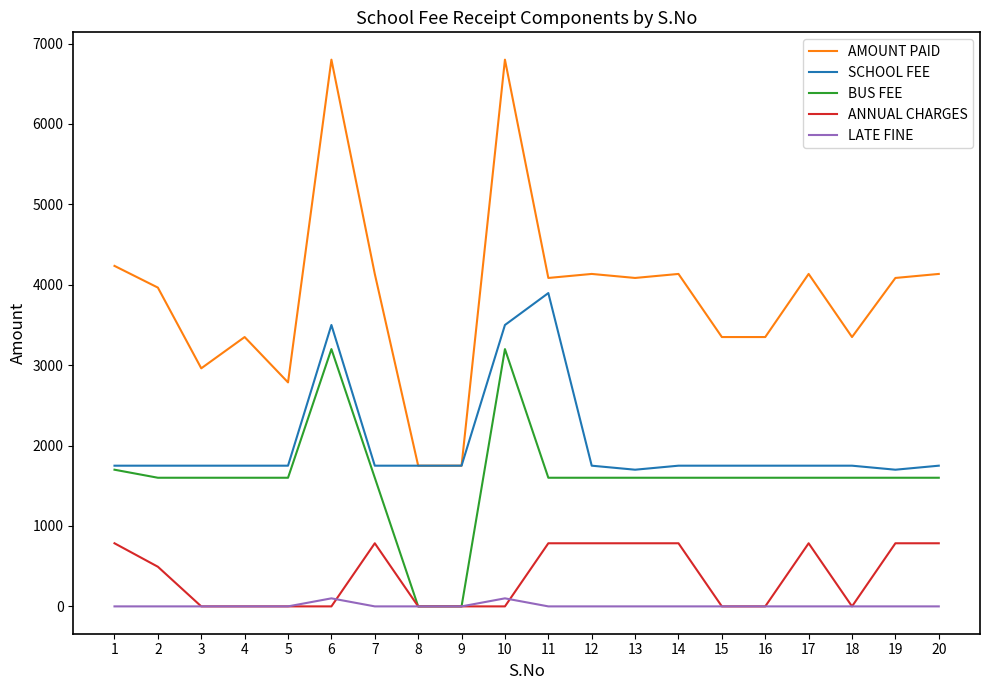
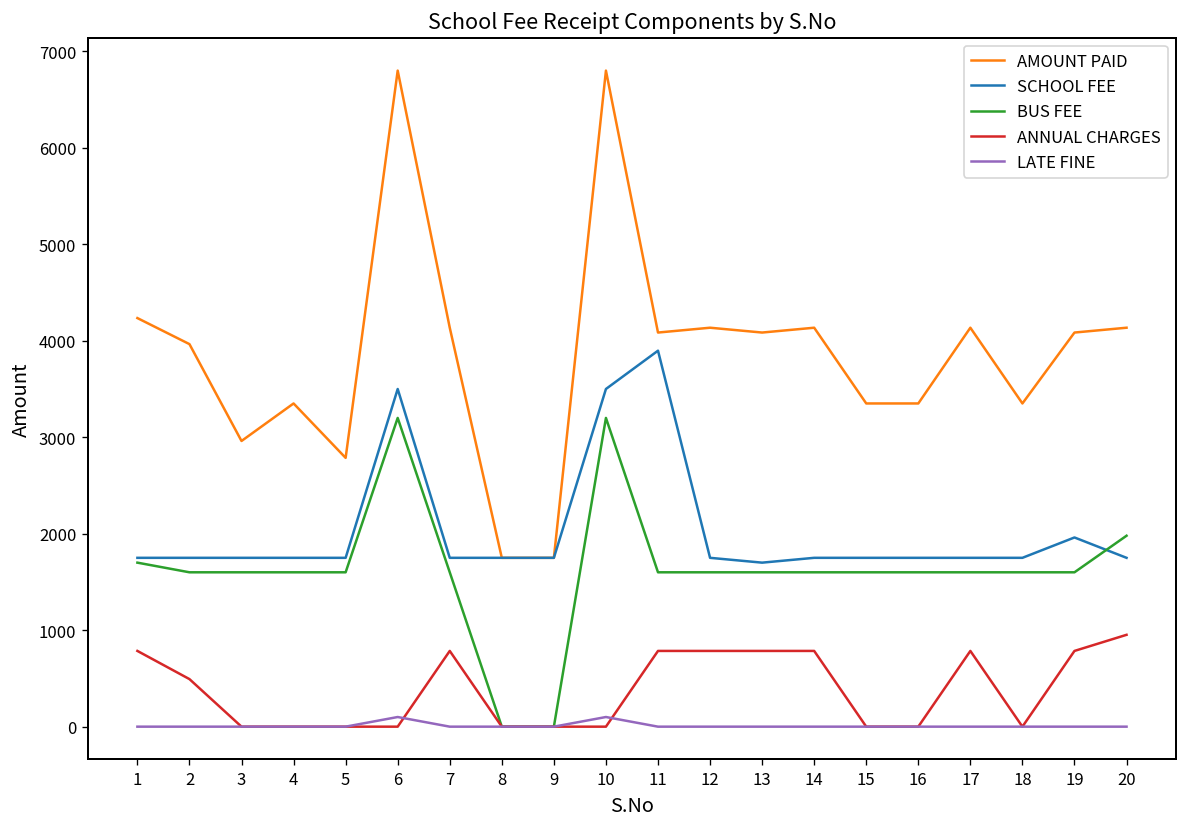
  {
    "AMOUNT PAID": {
      "1": 4200,
      "2": 4000,
      "3": 3000,
      "4": 3400,
      "5": 2800,
      "6": 6800,
      "7": 4100,
      "10": 6800,
      "11": 4100,
      "12": 4100,
      "13": 4100,
      "14": 4100,
      "15": 3400,
      "16": 3400,
      "17": 4100,
      "18": 3400,
      "19": 4100,
      "20": 4100
    },
    "SCHOOL FEE": {
      "1": 1800,
      "2": 1800,
      "3": 1800,
      "4": 1800,
      "5": 1800,
      "6": 3500,
      "7": 1800,
      "10": 3500,
      "11": 3900,
      "12": 1800,
      "13": 1700,
      "14": 1800,
      "15": 1800,
      "16": 1800,
      "17": 1800,
      "18": 1800,
-     "19": 1700,
+     "19": 2000,
      "20": 1800
    },
    "BUS FEE": {
      "1": 1700,
      "2": 1600,
      "3": 1600,
      "4": 1600,
      "5": 1600,
      "6": 3200,
      "7": 1600,
      "10": 3200,
      "11": 1600,
      "12": 1600,
      "13": 1600,
      "14": 1600,
      "15": 1600,
      "16": 1600,
      "17": 1600,
      "18": 1600,
      "19": 1600,
-     "20": 1600
+     "20": 2000
    },
    "ANNUAL CHARGES": {
      "1": 800,
      "2": 500,
      "6": 0,
      "7": 800,
      "10": 0,
      "11": 800,
      "12": 800,
      "13": 800,
      "14": 800,
      "17": 800,
      "19": 800,
-     "20": 800
+     "20": 1000
    },
    "LATE FINE": {
      "1": 0,
      "2": 0,
      "6": 100,
      "7": 0,
      "10": 100,
      "11": 0,
      "12": 0,
      "13": 0,
      "14": 0,
      "17": 0,
      "19": 0,
      "20": 0
    }
  }
